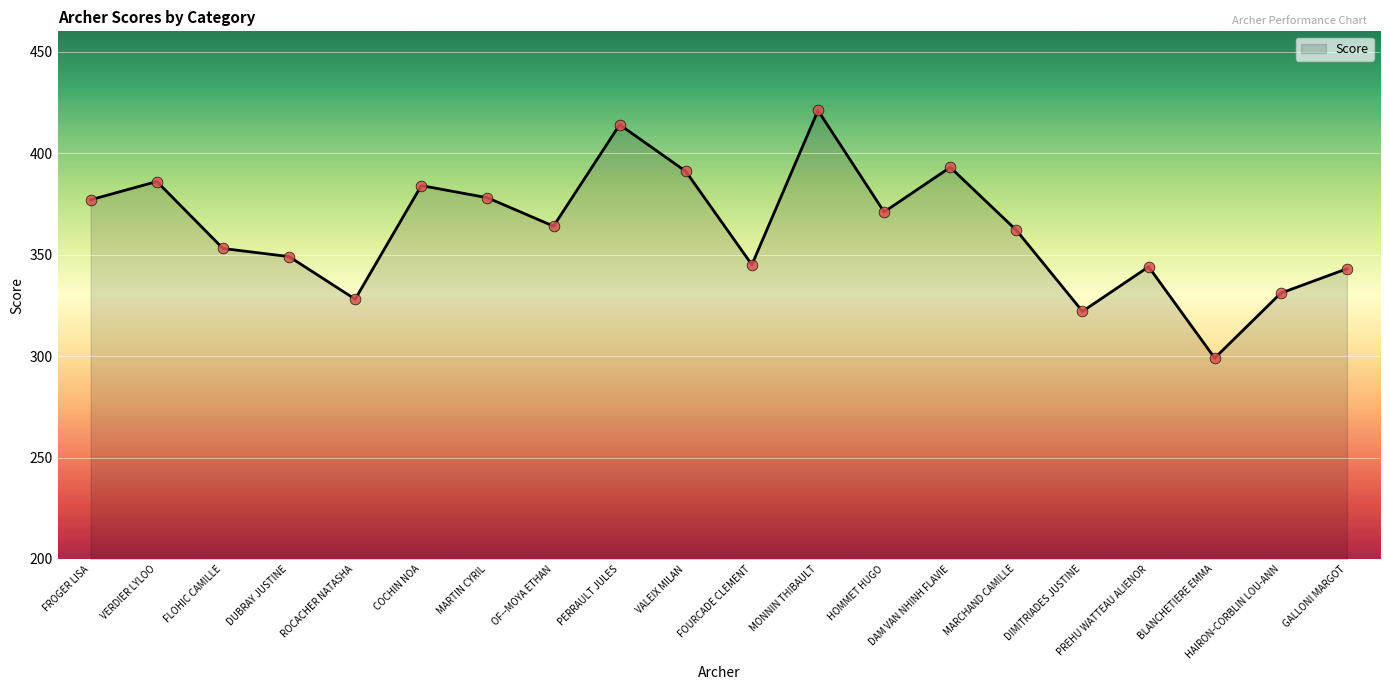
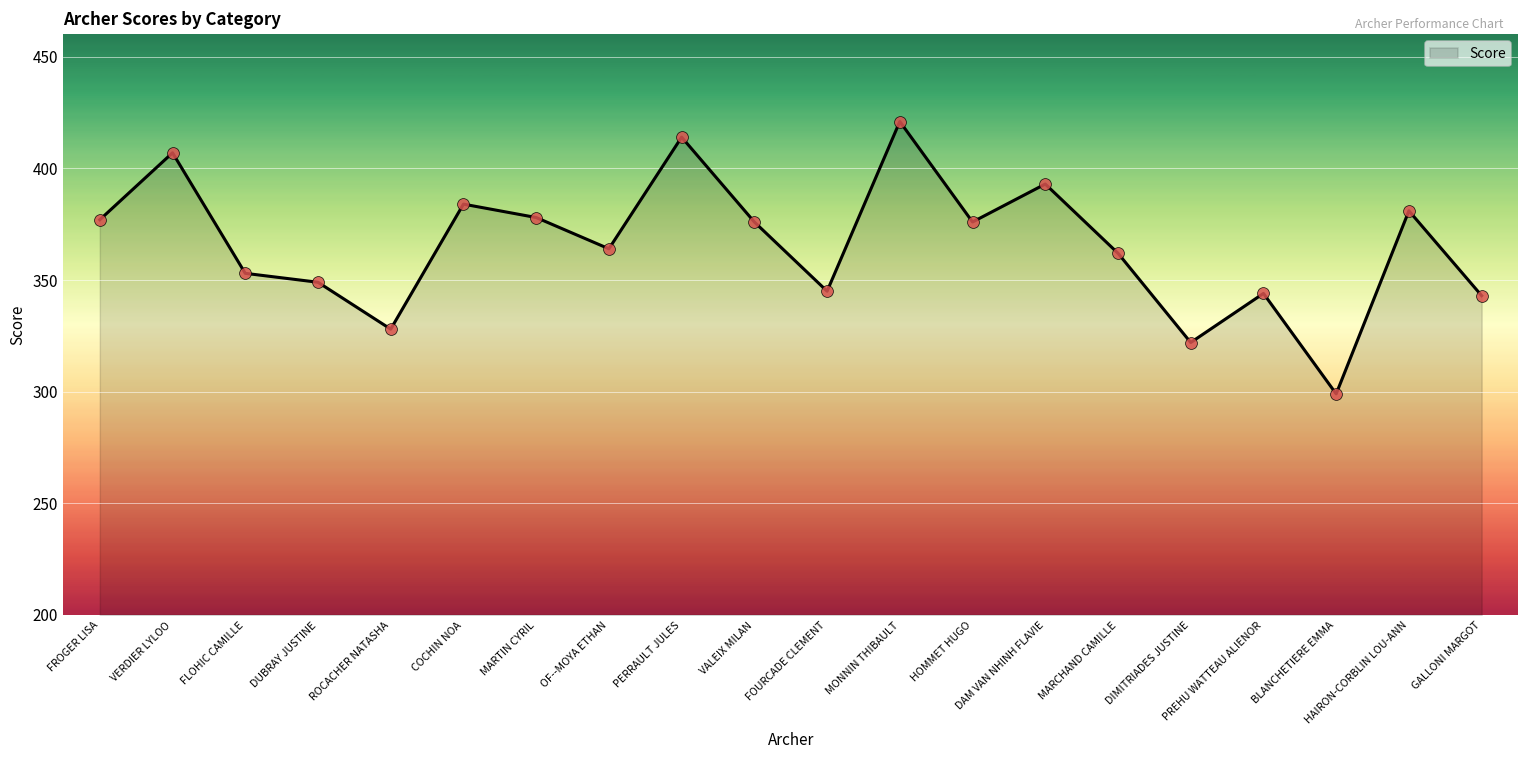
  {
    "FROGER LISA": 377,
-   "VERDIER LYLOO": 386,
+   "VERDIER LYLOO": 407,
    "FLOHIC CAMILLE": 353,
    "DUBRAY JUSTINE": 349,
    "ROCACHER NATASHA": 328,
    "COCHIN NOA": 384,
    "MARTIN CYRIL": 378,
    "OF--MOYA ETHAN": 364,
    "PERRAULT JULES": 414,
-   "VALEIX MILAN": 391,
+   "VALEIX MILAN": 376,
    "FOURCADE CLEMENT": 345,
    "MONNIN THIBAULT": 421,
-   "HOMMET HUGO": 371,
+   "HOMMET HUGO": 376,
    "DAM VAN NHINH FLAVIE": 393,
    "MARCHAND CAMILLE": 362,
    "DIMITRIADES JUSTINE": 322,
    "PREHU WATTEAU ALIENOR": 344,
    "BLANCHETIERE EMMA": 299,
-   "HAIRON-CORBLIN LOU-ANN": 331,
+   "HAIRON-CORBLIN LOU-ANN": 381,
    "GALLONI MARGOT": 343
  }
